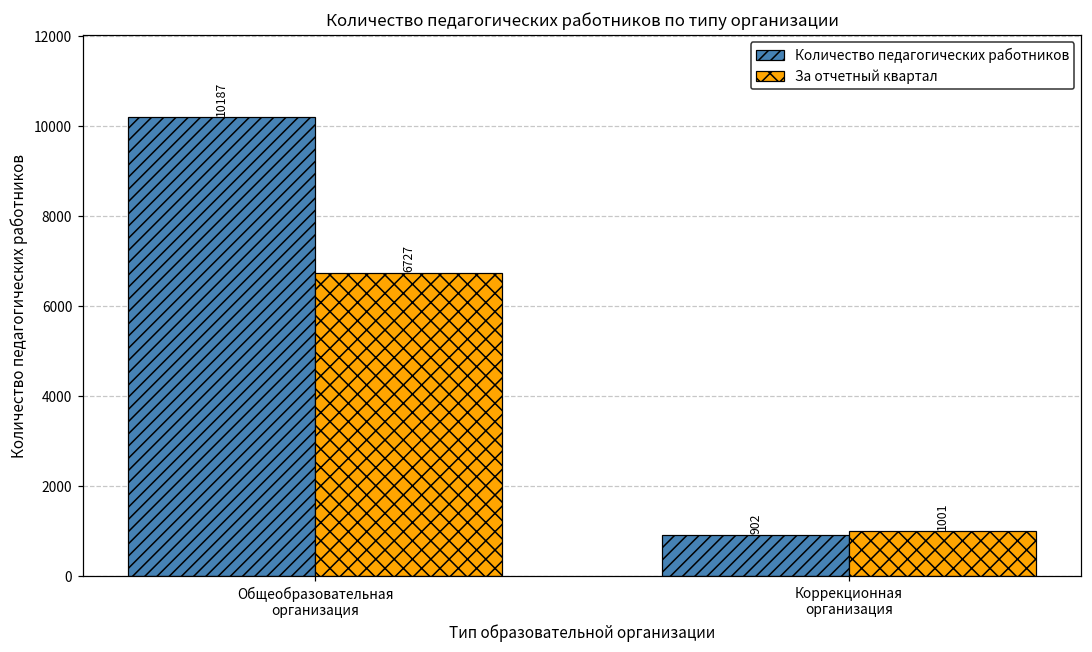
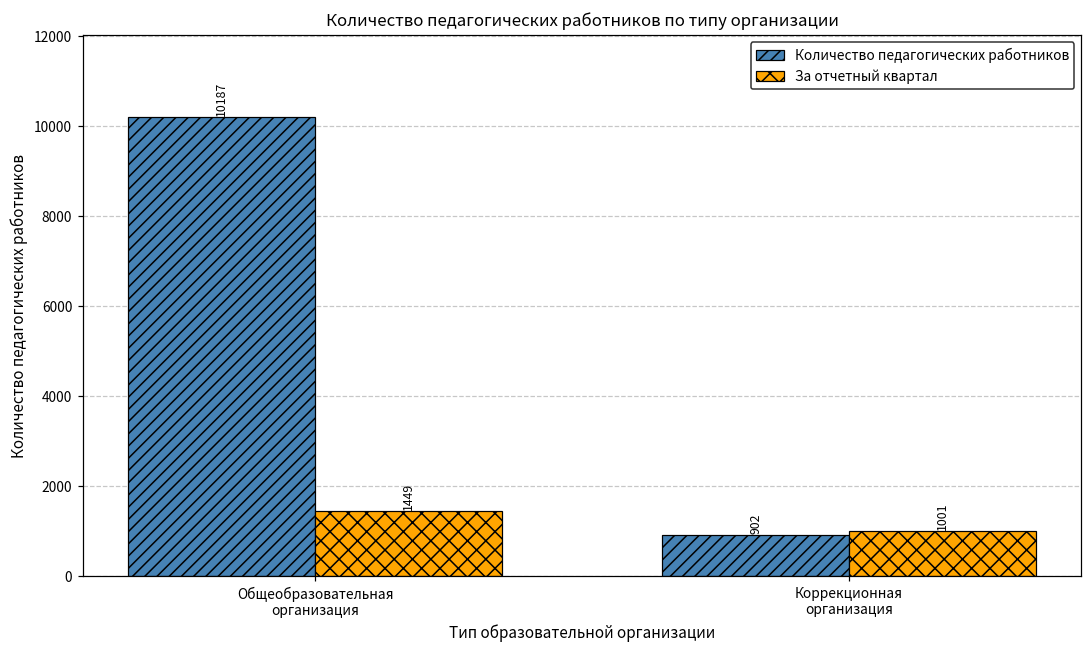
  {
    "Количество педагогических работников": {
      "Общеобразовательная организация": 10187,
      "Коррекционная организация": 902
    },
    "За отчетный квартал": {
-     "Общеобразовательная организация": 6727,
+     "Общеобразовательная организация": 1449,
      "Коррекционная организация": 1001
    }
  }
